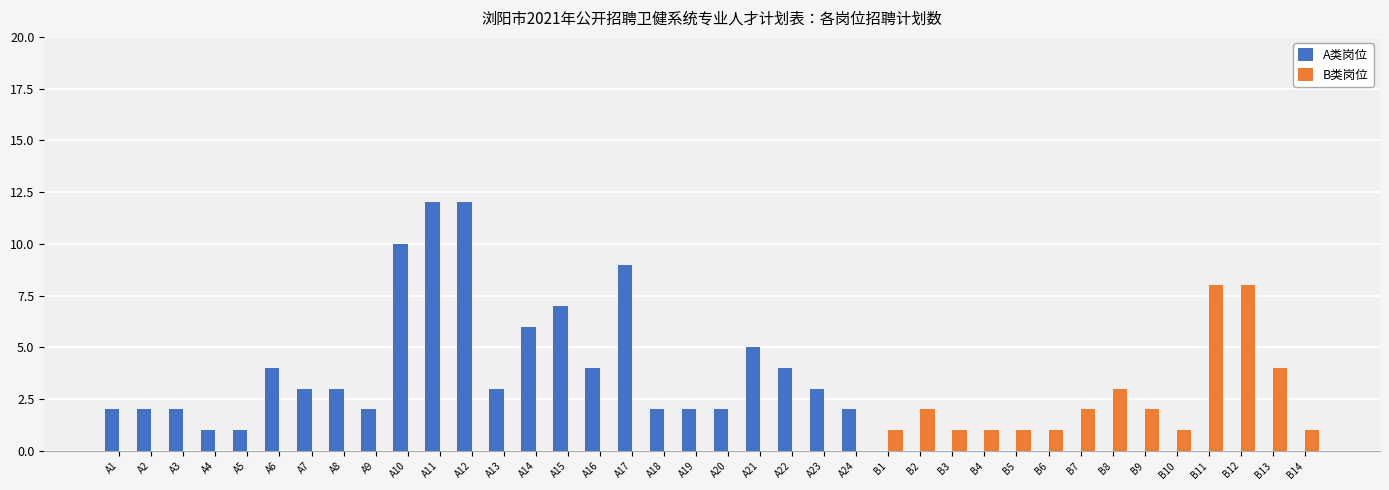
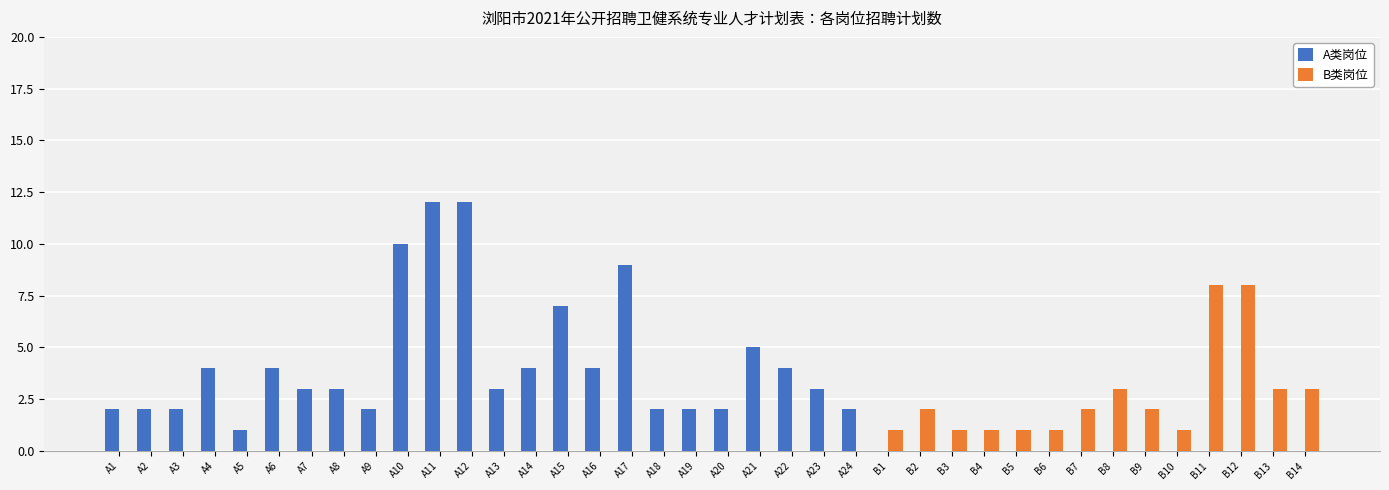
  {
    "A类岗位": {
      "A1": 2,
      "A2": 2,
      "A3": 2,
-     "A4": 1,
+     "A4": 4,
      "A5": 1,
      "A6": 4,
      "A7": 3,
      "A8": 3,
      "A9": 2,
      "A10": 10,
      "A11": 12,
      "A12": 12,
      "A13": 3,
-     "A14": 6,
+     "A14": 4,
      "A15": 7,
      "A16": 4,
      "A17": 9,
      "A18": 2,
      "A19": 2,
      "A20": 2,
      "A21": 5,
      "A22": 4,
      "A23": 3,
      "A24": 2,
      "B1": 0,
      "B2": 0,
      "B3": 0,
      "B4": 0,
      "B5": 0,
      "B6": 0,
      "B7": 0,
      "B8": 0,
      "B9": 0,
      "B10": 0,
      "B11": 0,
      "B12": 0,
      "B13": 0,
      "B14": 0
    },
    "B类岗位": {
      "A1": 0,
      "A2": 0,
      "A3": 0,
      "A4": 0,
      "A5": 0,
      "A6": 0,
      "A7": 0,
      "A8": 0,
      "A9": 0,
      "A10": 0,
      "A11": 0,
      "A12": 0,
      "A13": 0,
      "A14": 0,
      "A15": 0,
      "A16": 0,
      "A17": 0,
      "A18": 0,
      "A19": 0,
      "A20": 0,
      "A21": 0,
      "A22": 0,
      "A23": 0,
      "A24": 0,
      "B1": 1,
      "B2": 2,
      "B3": 1,
      "B4": 1,
      "B5": 1,
      "B6": 1,
      "B7": 2,
      "B8": 3,
      "B9": 2,
      "B10": 1,
      "B11": 8,
      "B12": 8,
-     "B13": 4,
-     "B14": 1
+     "B13": 3,
+     "B14": 3
    }
  }
